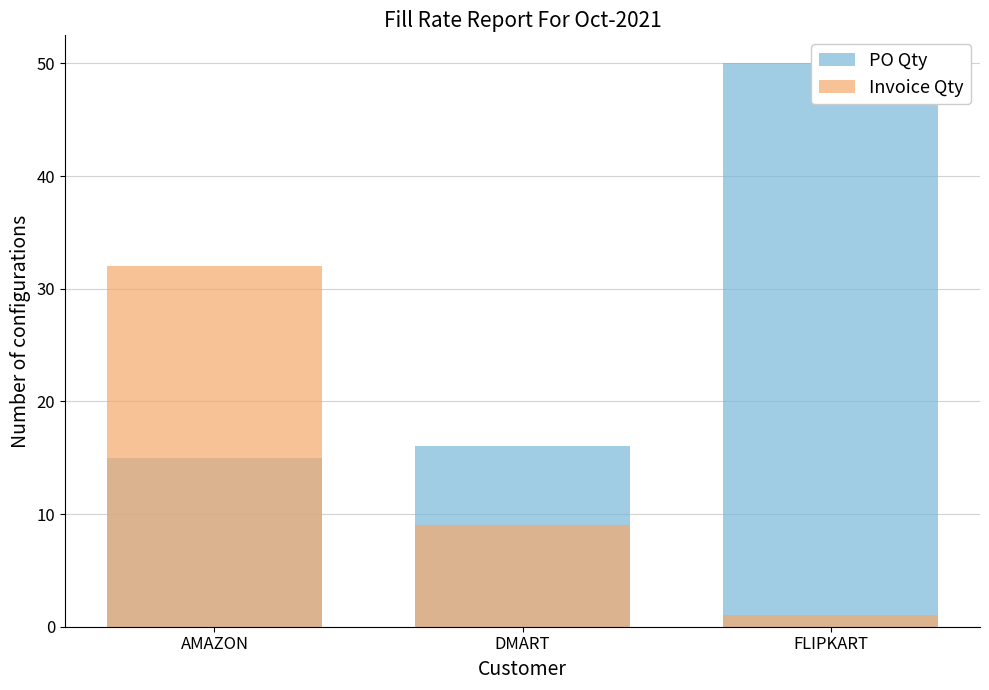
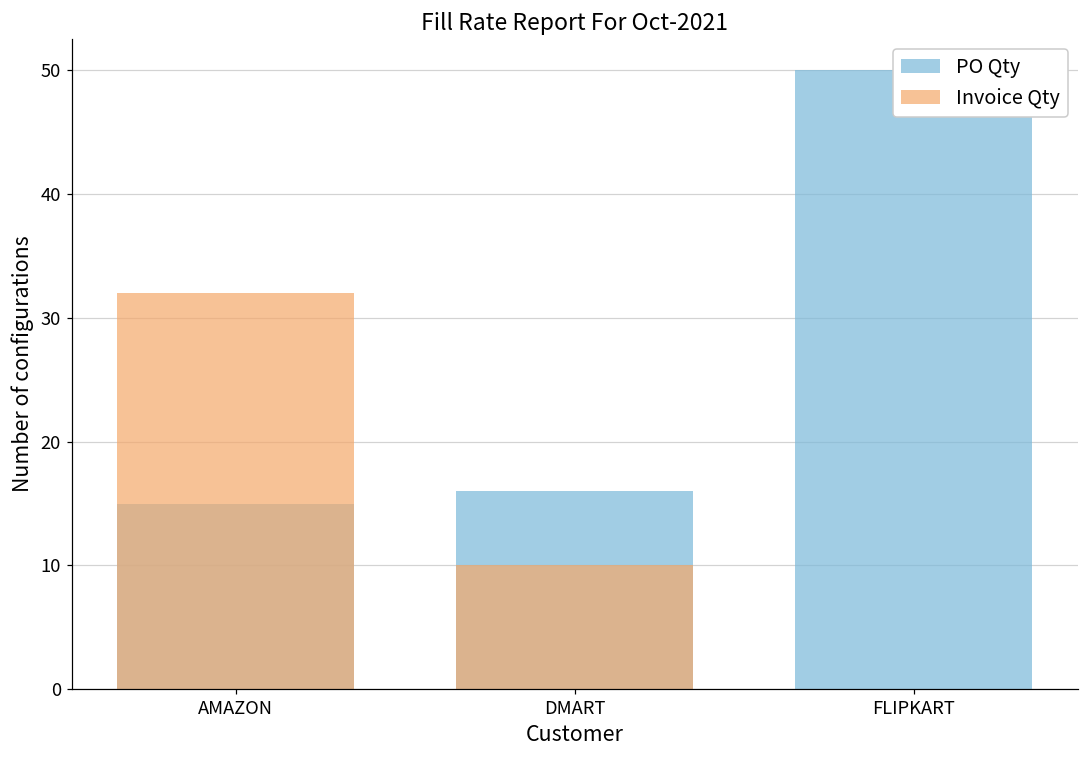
  {
    "PO Qty": {
      "DMART": 16
    },
    "Invoice Qty": {
      "AMAZON": 32,
-     "DMART": 9,
-     "FLIPKART": 1
+     "DMART": 10,
+     "FLIPKART": 0
    }
  }
